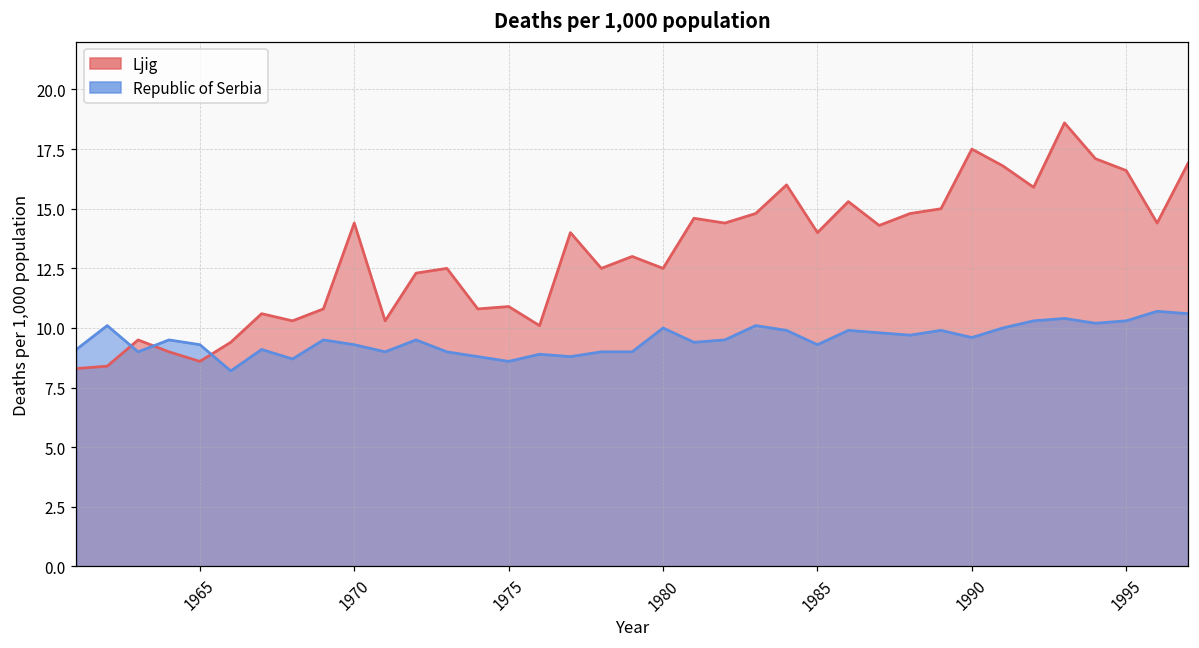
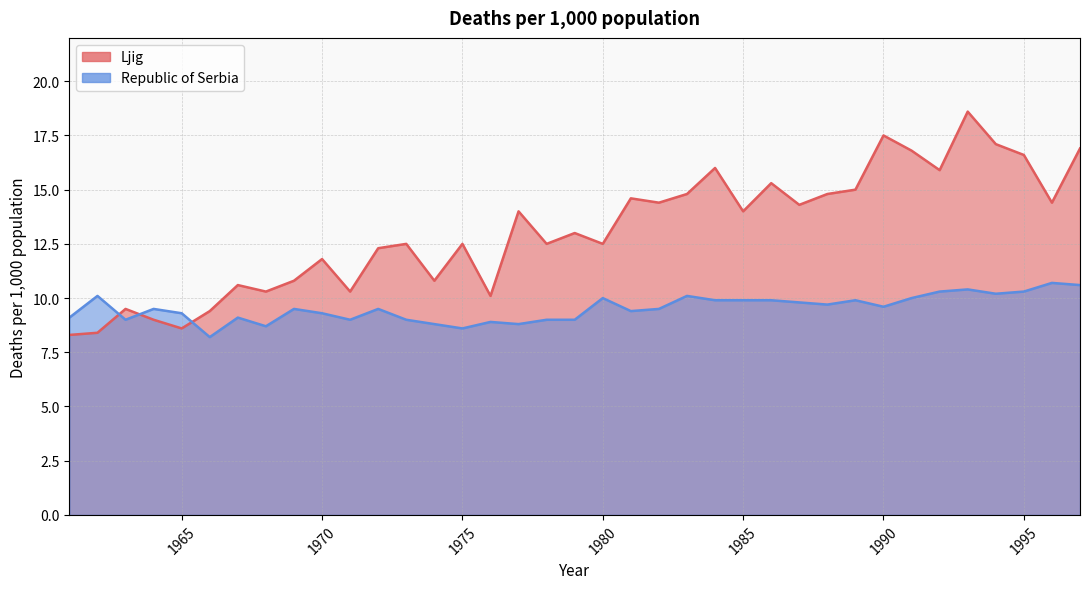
  {
    "Ljig": {
      "1965": 8.6,
-     "1970": 14.4,
-     "1975": 10.9,
+     "1970": 11.8,
+     "1975": 12.5,
      "1980": 12.5,
      "1985": 14.0,
      "1990": 17.5,
      "1995": 16.6
    },
    "Republic of Serbia": {
      "1965": 9.3,
      "1970": 9.3,
      "1975": 8.6,
      "1980": 10.0,
-     "1985": 9.3,
+     "1985": 9.9,
      "1990": 9.6,
      "1995": 10.3
    }
  }
